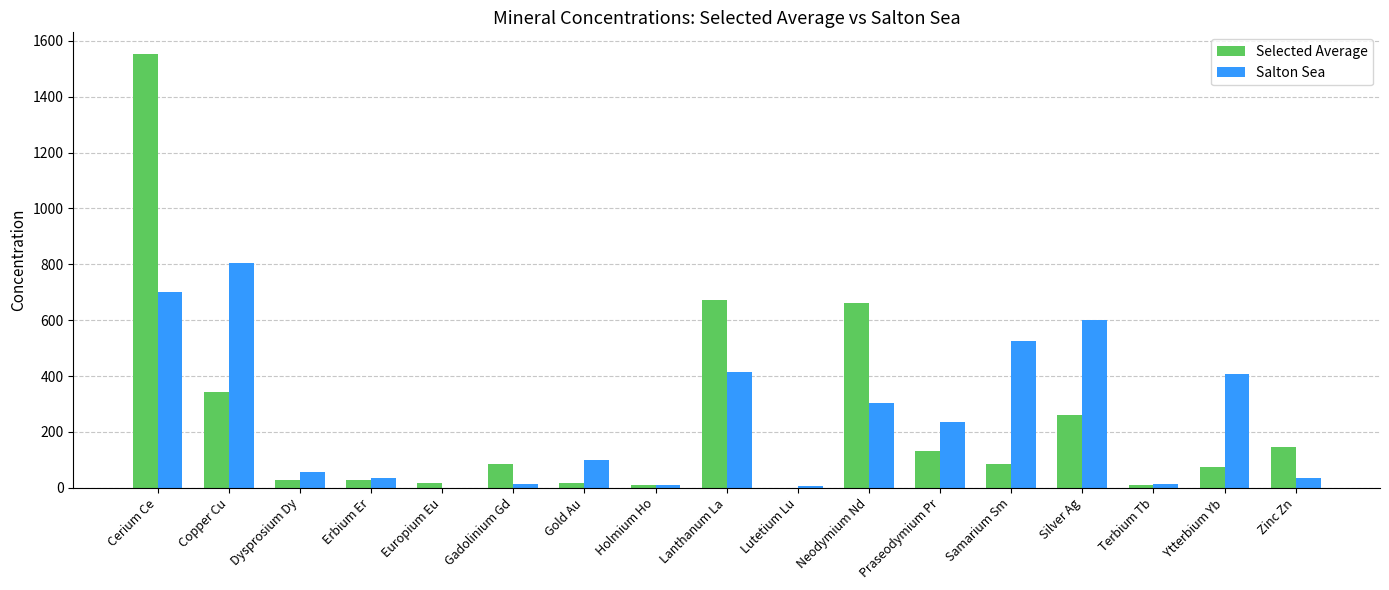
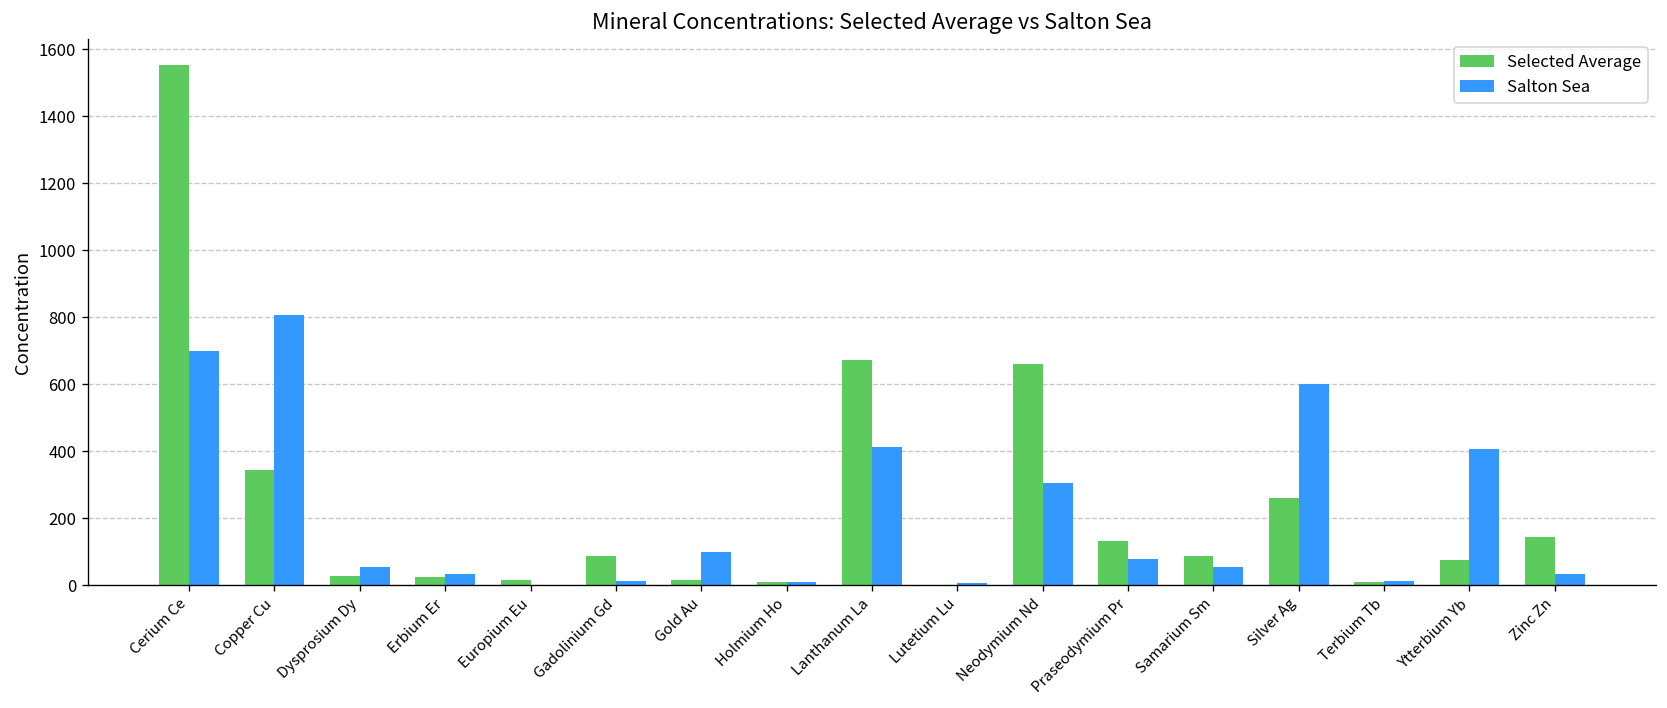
  {
    "Selected Average": {
      "Cerium Ce": 1550,
      "Copper Cu": 340,
      "Dysprosium Dy": 30,
      "Erbium Er": 30,
      "Europium Eu": 20,
      "Gadolinium Gd": 90,
      "Gold Au": 20,
      "Holmium Ho": 10,
      "Lanthanum La": 670,
      "Lutetium Lu": 0,
      "Neodymium Nd": 660,
      "Praseodymium Pr": 130,
      "Samarium Sm": 90,
      "Silver Ag": 260,
      "Terbium Tb": 10,
      "Ytterbium Yb": 70,
      "Zinc Zn": 150
    },
    "Salton Sea": {
      "Cerium Ce": 700,
      "Copper Cu": 810,
      "Dysprosium Dy": 60,
      "Erbium Er": 30,
      "Europium Eu": 0,
      "Gadolinium Gd": 10,
      "Gold Au": 100,
      "Holmium Ho": 10,
      "Lanthanum La": 410,
      "Neodymium Nd": 310,
-     "Praseodymium Pr": 230,
-     "Samarium Sm": 530,
+     "Praseodymium Pr": 80,
+     "Samarium Sm": 60,
      "Silver Ag": 600,
      "Terbium Tb": 10,
      "Ytterbium Yb": 410,
      "Zinc Zn": 40
    }
  }
